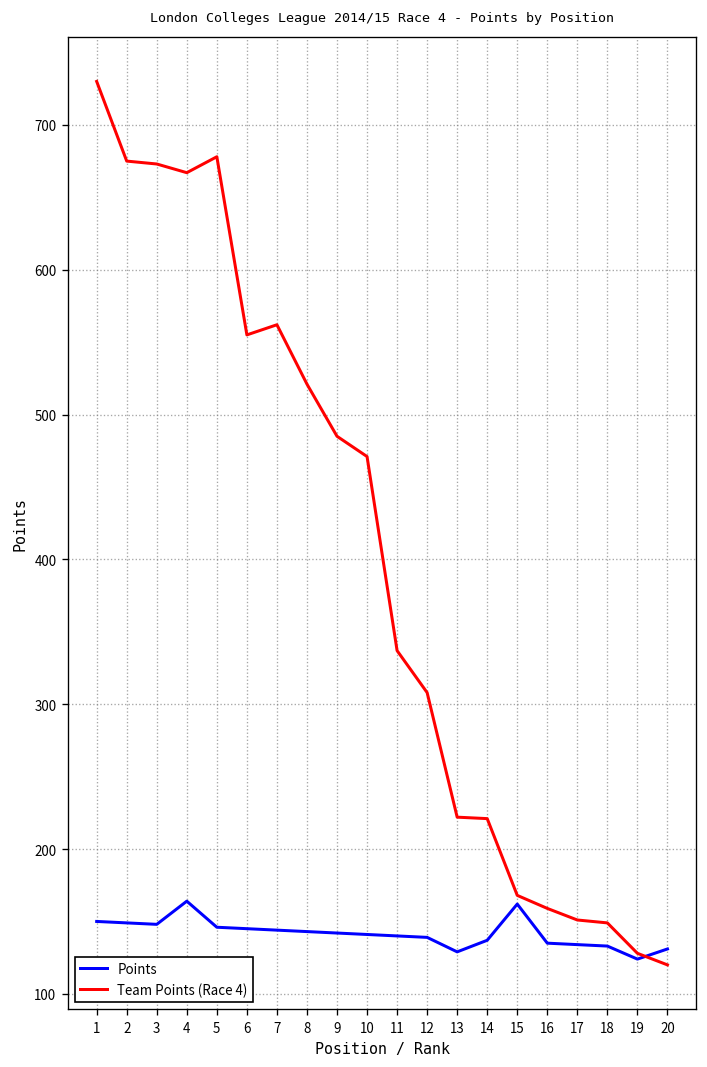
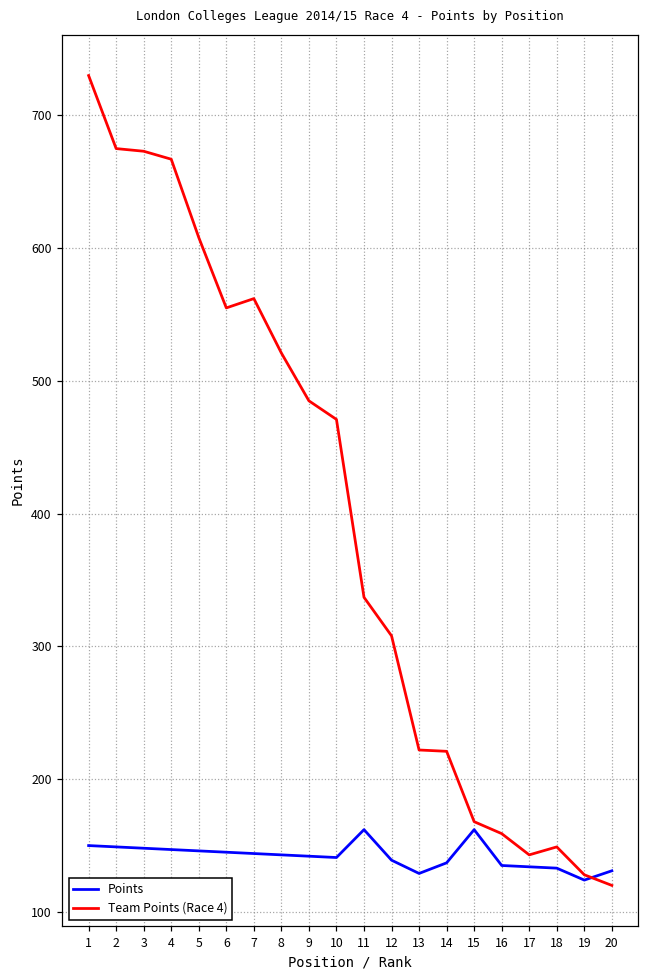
  {
    "Points": {
      "1": 150,
      "2": 149,
      "3": 148,
-     "4": 164,
+     "4": 147,
      "5": 146,
      "6": 145,
      "7": 144,
      "8": 143,
      "9": 142,
      "10": 141,
-     "11": 140,
+     "11": 162,
      "12": 139,
      "13": 129,
      "14": 137,
      "15": 162,
      "16": 135,
      "17": 134,
      "18": 133,
      "19": 124,
      "20": 131
    },
    "Team Points (Race 4)": {
      "1": 730,
      "2": 675,
      "3": 673,
      "4": 667,
-     "5": 678,
+     "5": 608,
      "6": 555,
      "7": 562,
      "8": 521,
      "9": 485,
      "10": 471,
      "11": 337,
      "12": 308,
      "13": 222,
      "14": 221,
      "15": 168,
      "16": 159,
-     "17": 151,
+     "17": 143,
      "18": 149,
      "19": 128,
      "20": 120
    }
  }
